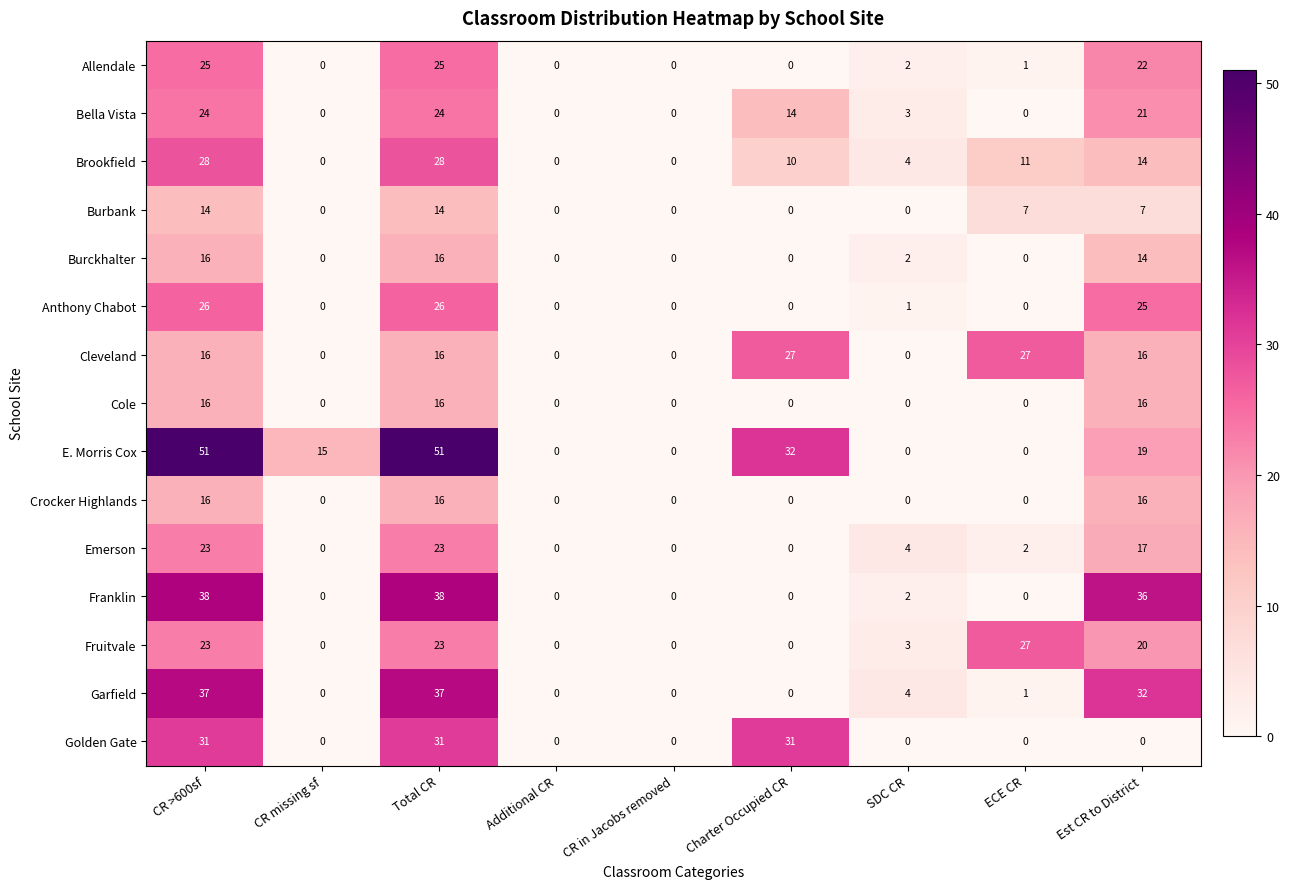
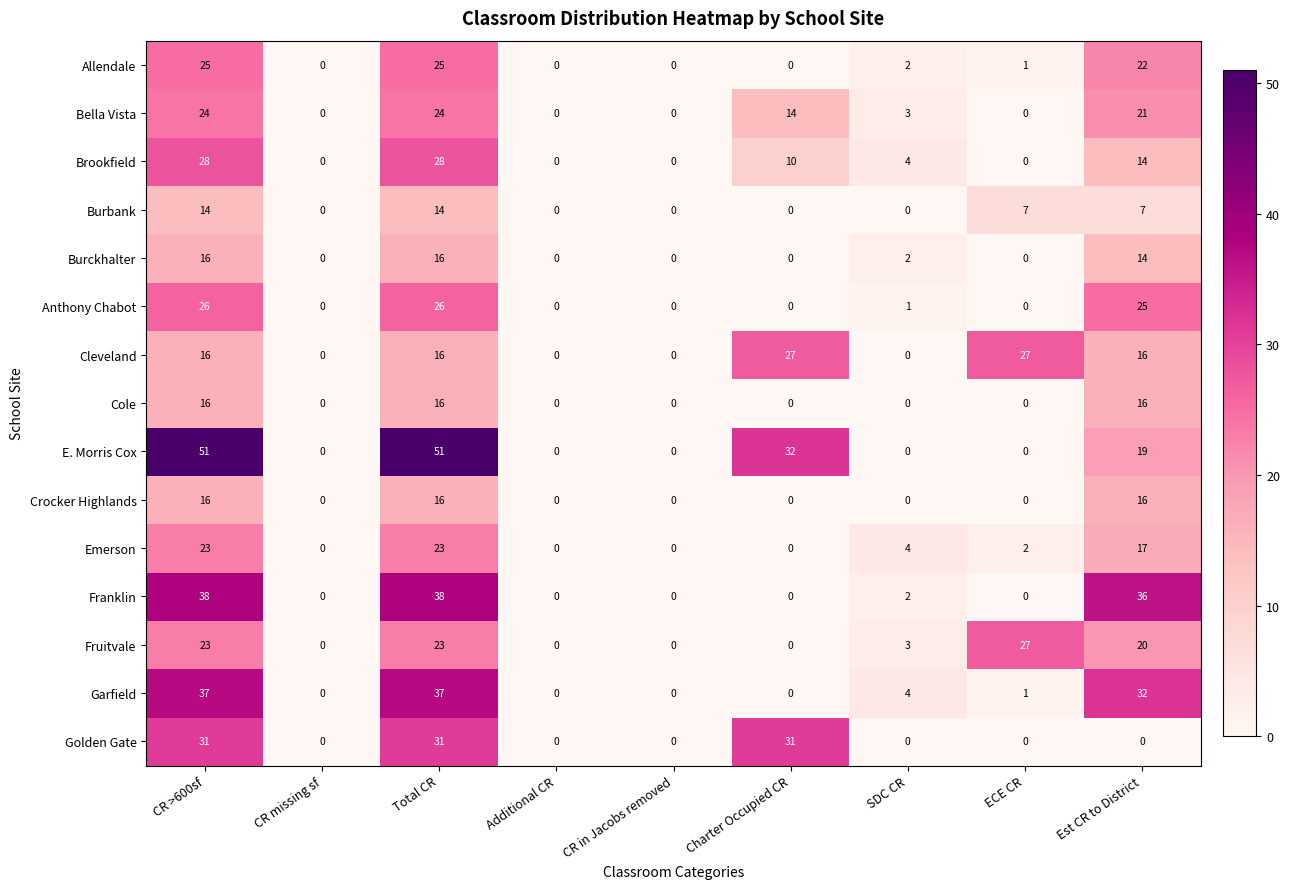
  {
    "Allendale": {
      "CR >600sf": 25,
      "CR missing sf": 0,
      "Total CR": 25,
      "Additional CR": 0,
      "CR in Jacobs removed": 0,
      "Charter Occupied CR": 0,
      "SDC CR": 2,
      "ECE CR": 1,
      "Est CR to District": 22
    },
    "Bella Vista": {
      "CR >600sf": 24,
      "CR missing sf": 0,
      "Total CR": 24,
      "Additional CR": 0,
      "CR in Jacobs removed": 0,
      "Charter Occupied CR": 14,
      "SDC CR": 3,
      "ECE CR": 0,
      "Est CR to District": 21
    },
    "Brookfield": {
      "CR >600sf": 28,
      "CR missing sf": 0,
      "Total CR": 28,
      "Additional CR": 0,
      "CR in Jacobs removed": 0,
      "Charter Occupied CR": 10,
      "SDC CR": 4,
-     "ECE CR": 11,
+     "ECE CR": 0,
      "Est CR to District": 14
    },
    "Burbank": {
      "CR >600sf": 14,
      "CR missing sf": 0,
      "Total CR": 14,
      "Additional CR": 0,
      "CR in Jacobs removed": 0,
      "Charter Occupied CR": 0,
      "SDC CR": 0,
      "ECE CR": 7,
      "Est CR to District": 7
    },
    "Burckhalter": {
      "CR >600sf": 16,
      "CR missing sf": 0,
      "Total CR": 16,
      "Additional CR": 0,
      "CR in Jacobs removed": 0,
      "Charter Occupied CR": 0,
      "SDC CR": 2,
      "ECE CR": 0,
      "Est CR to District": 14
    },
    "Anthony Chabot": {
      "CR >600sf": 26,
      "CR missing sf": 0,
      "Total CR": 26,
      "Additional CR": 0,
      "CR in Jacobs removed": 0,
      "Charter Occupied CR": 0,
      "SDC CR": 1,
      "ECE CR": 0,
      "Est CR to District": 25
    },
    "Cleveland": {
      "CR >600sf": 16,
      "CR missing sf": 0,
      "Total CR": 16,
      "Additional CR": 0,
      "CR in Jacobs removed": 0,
      "Charter Occupied CR": 27,
      "SDC CR": 0,
      "ECE CR": 27,
      "Est CR to District": 16
    },
    "Cole": {
      "CR >600sf": 16,
      "CR missing sf": 0,
      "Total CR": 16,
      "Additional CR": 0,
      "CR in Jacobs removed": 0,
      "Charter Occupied CR": 0,
      "SDC CR": 0,
      "ECE CR": 0,
      "Est CR to District": 16
    },
    "E. Morris Cox": {
      "CR >600sf": 51,
-     "CR missing sf": 15,
+     "CR missing sf": 0,
      "Total CR": 51,
      "Additional CR": 0,
      "CR in Jacobs removed": 0,
      "Charter Occupied CR": 32,
      "SDC CR": 0,
      "ECE CR": 0,
      "Est CR to District": 19
    },
    "Crocker Highlands": {
      "CR >600sf": 16,
      "CR missing sf": 0,
      "Total CR": 16,
      "Additional CR": 0,
      "CR in Jacobs removed": 0,
      "Charter Occupied CR": 0,
      "SDC CR": 0,
      "ECE CR": 0,
      "Est CR to District": 16
    },
    "Emerson": {
      "CR >600sf": 23,
      "CR missing sf": 0,
      "Total CR": 23,
      "Additional CR": 0,
      "CR in Jacobs removed": 0,
      "Charter Occupied CR": 0,
      "SDC CR": 4,
      "ECE CR": 2,
      "Est CR to District": 17
    },
    "Franklin": {
      "CR >600sf": 38,
      "CR missing sf": 0,
      "Total CR": 38,
      "Additional CR": 0,
      "CR in Jacobs removed": 0,
      "Charter Occupied CR": 0,
      "SDC CR": 2,
      "ECE CR": 0,
      "Est CR to District": 36
    },
    "Fruitvale": {
      "CR >600sf": 23,
      "CR missing sf": 0,
      "Total CR": 23,
      "Additional CR": 0,
      "CR in Jacobs removed": 0,
      "Charter Occupied CR": 0,
      "SDC CR": 3,
      "ECE CR": 27,
      "Est CR to District": 20
    },
    "Garfield": {
      "CR >600sf": 37,
      "CR missing sf": 0,
      "Total CR": 37,
      "Additional CR": 0,
      "CR in Jacobs removed": 0,
      "Charter Occupied CR": 0,
      "SDC CR": 4,
      "ECE CR": 1,
      "Est CR to District": 32
    },
    "Golden Gate": {
      "CR >600sf": 31,
      "CR missing sf": 0,
      "Total CR": 31,
      "Additional CR": 0,
      "CR in Jacobs removed": 0,
      "Charter Occupied CR": 31,
      "SDC CR": 0,
      "ECE CR": 0,
      "Est CR to District": 0
    }
  }
